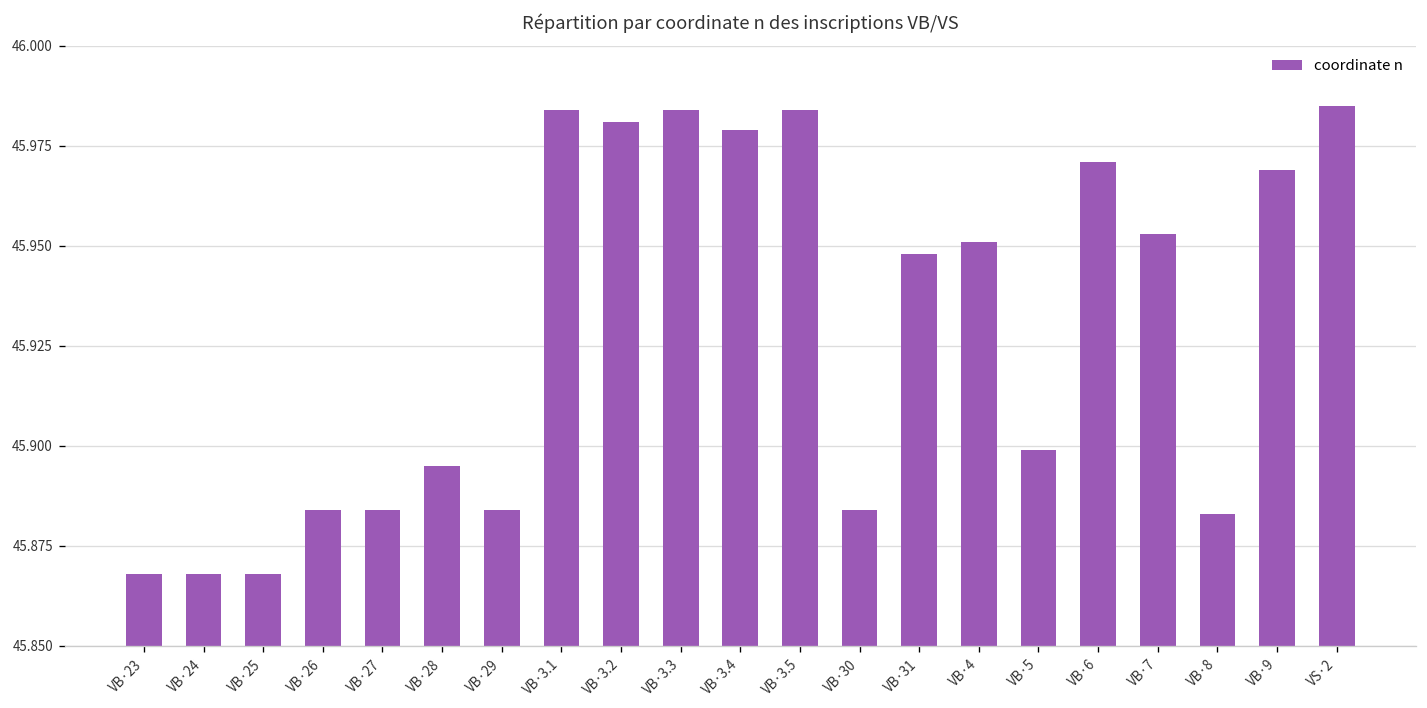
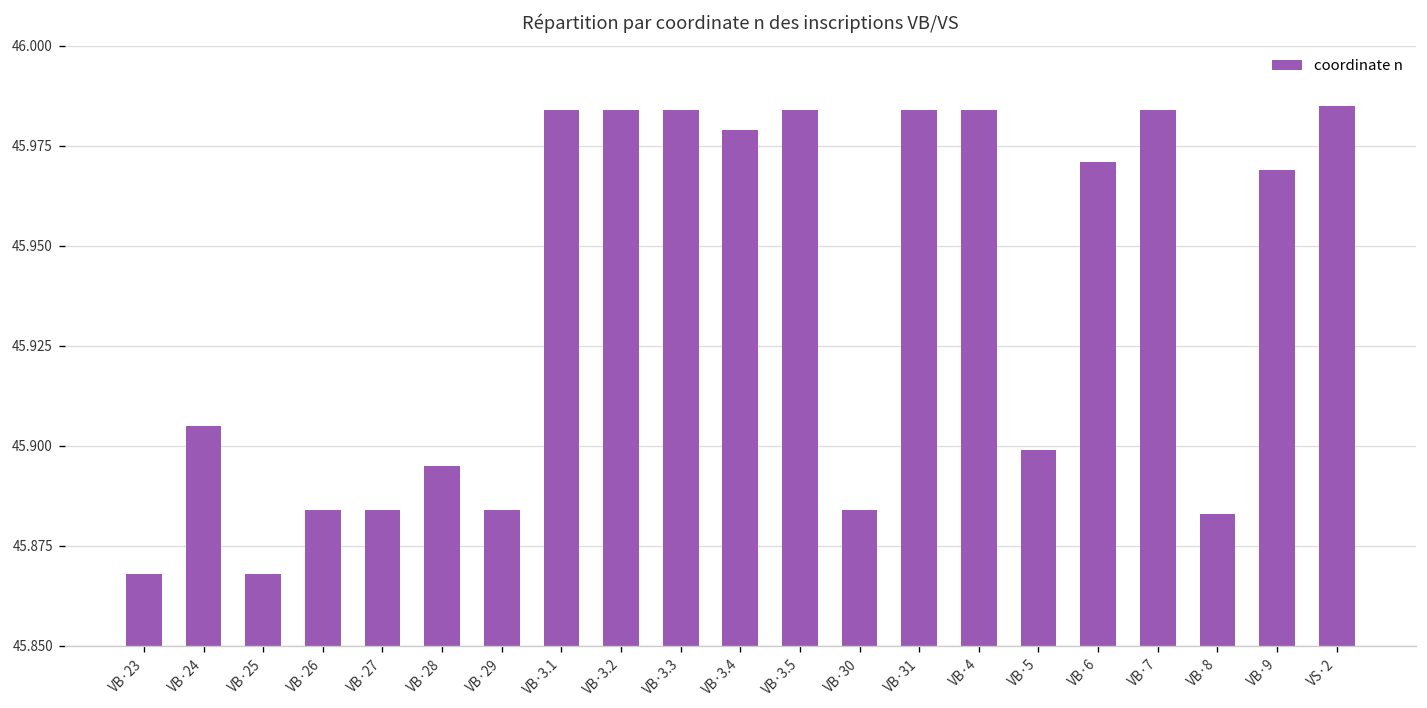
  {
    "VB·23": 45.868,
-   "VB·24": 45.868,
+   "VB·24": 45.905,
    "VB·25": 45.868,
    "VB·26": 45.884,
    "VB·27": 45.884,
    "VB·28": 45.895,
    "VB·29": 45.884,
    "VB·3.1": 45.984,
-   "VB·3.2": 45.981,
+   "VB·3.2": 45.984,
    "VB·3.3": 45.984,
    "VB·3.4": 45.979,
    "VB·3.5": 45.984,
    "VB·30": 45.884,
-   "VB·31": 45.948,
-   "VB·4": 45.951,
+   "VB·31": 45.984,
+   "VB·4": 45.984,
    "VB·5": 45.899,
    "VB·6": 45.971,
-   "VB·7": 45.953,
+   "VB·7": 45.984,
    "VB·8": 45.883,
    "VB·9": 45.969,
    "VS·2": 45.985
  }
